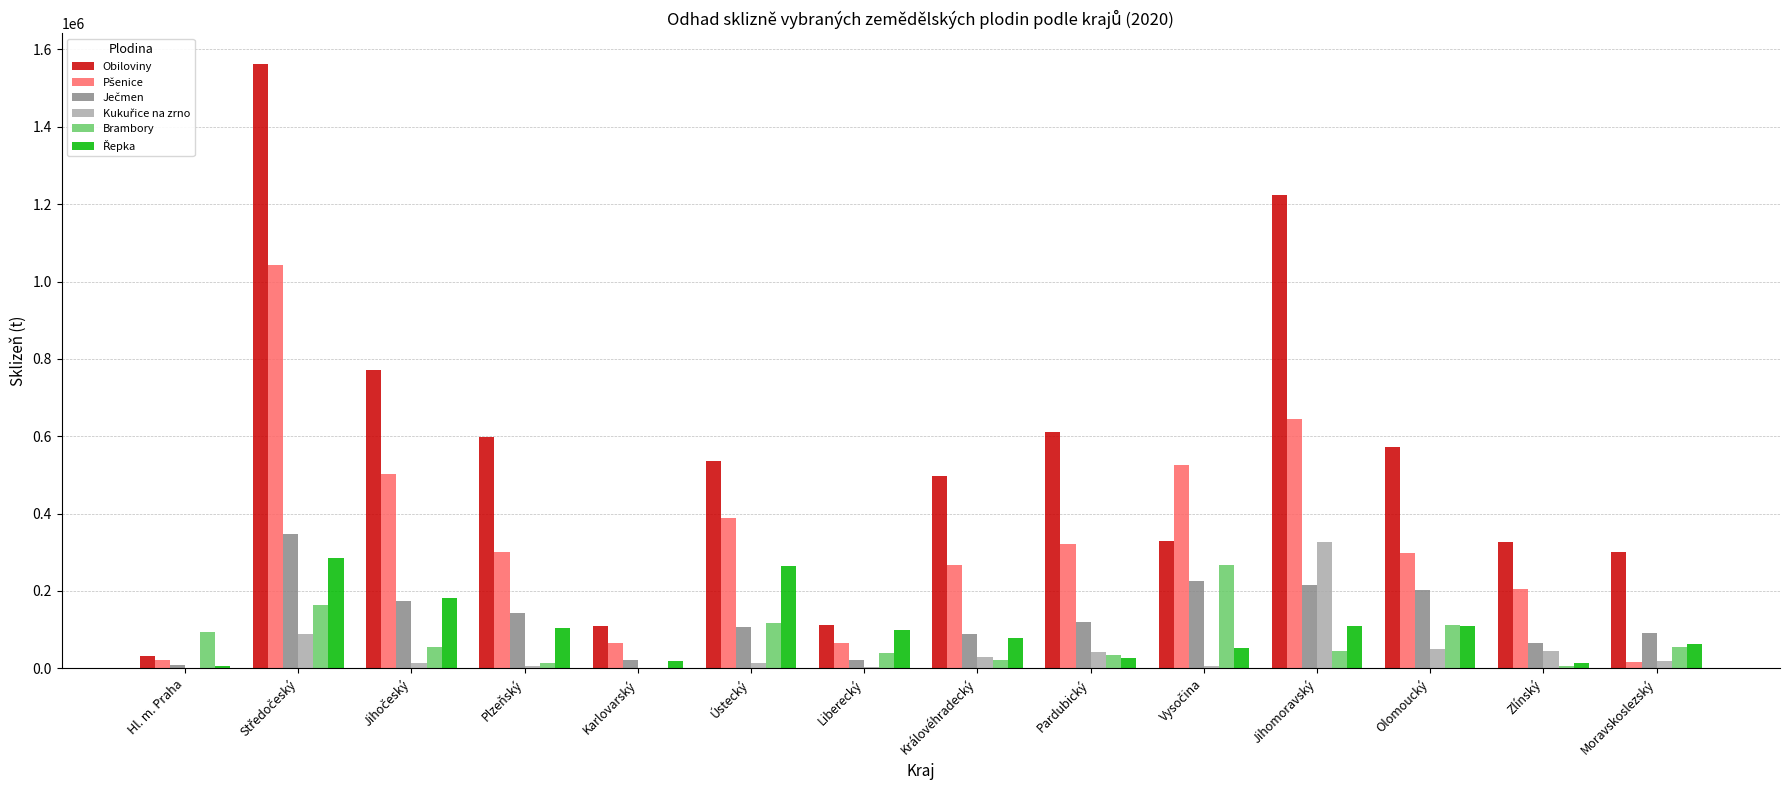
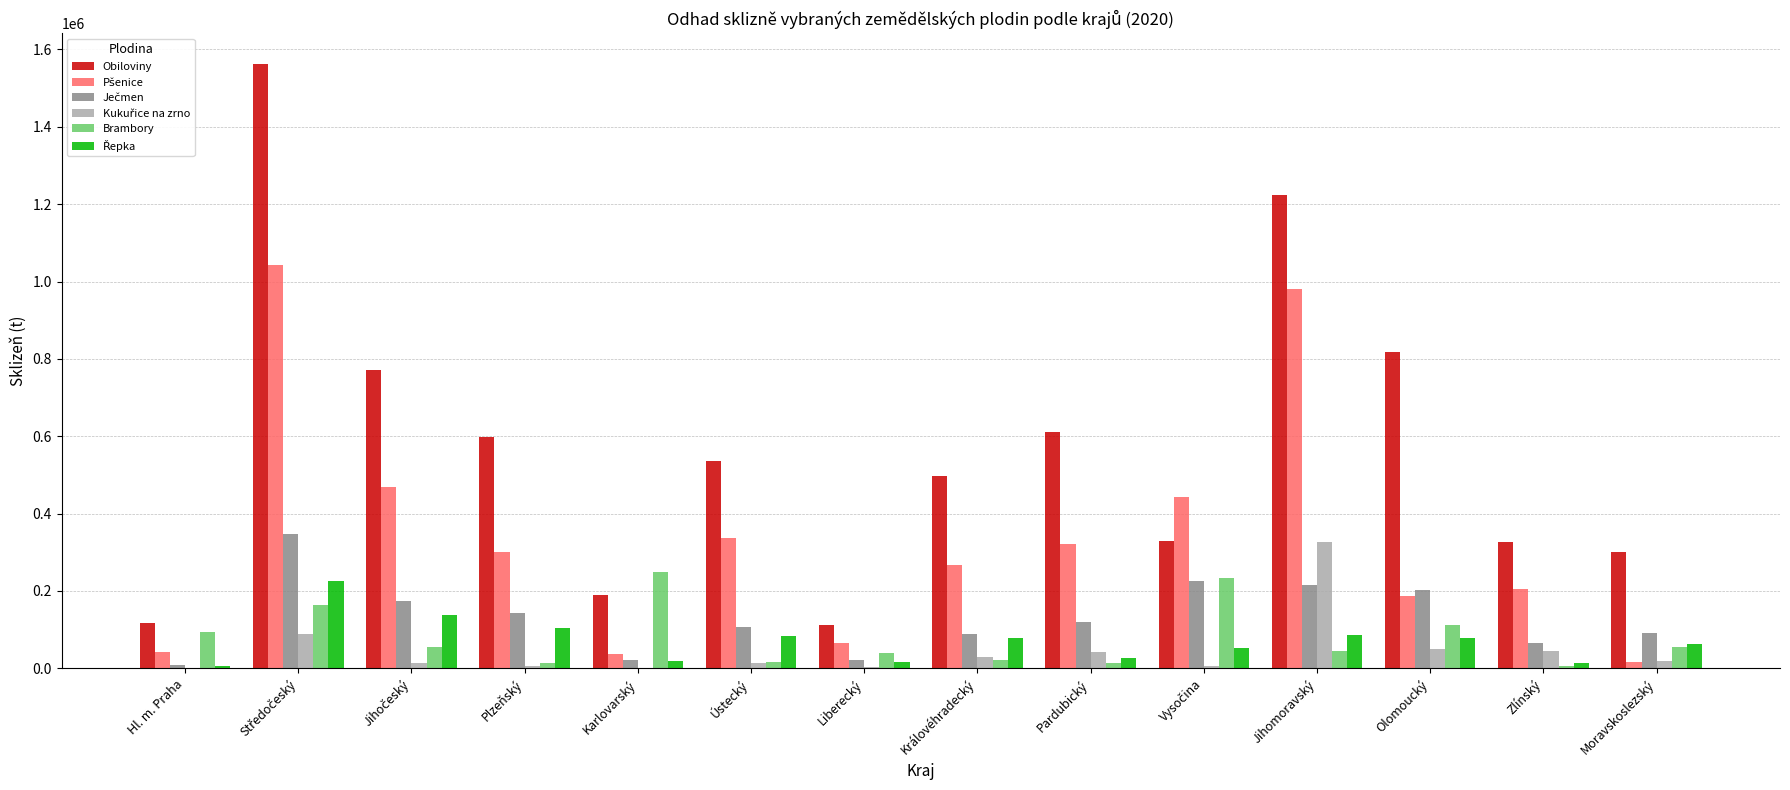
  {
    "Obiloviny": {
-     "Hl. m. Praha": 30000,
+     "Hl. m. Praha": 120000,
      "Středočeský": 1560000,
      "Jihočeský": 770000,
      "Plzeňský": 600000,
-     "Karlovarský": 110000,
+     "Karlovarský": 190000,
      "Ústecký": 530000,
      "Liberecký": 110000,
      "Královéhradecký": 500000,
      "Pardubický": 610000,
      "Vysočina": 330000,
      "Jihomoravský": 1220000,
-     "Olomoucký": 570000,
+     "Olomoucký": 820000,
      "Zlínský": 330000,
      "Moravskoslezský": 300000
    },
    "Pšenice": {
-     "Hl. m. Praha": 20000,
+     "Hl. m. Praha": 40000,
      "Středočeský": 1040000,
-     "Jihočeský": 500000,
+     "Jihočeský": 470000,
      "Plzeňský": 300000,
-     "Karlovarský": 60000,
-     "Ústecký": 390000,
+     "Karlovarský": 40000,
+     "Ústecký": 340000,
      "Liberecký": 70000,
      "Královéhradecký": 270000,
      "Pardubický": 320000,
-     "Vysočina": 530000,
-     "Jihomoravský": 650000,
-     "Olomoucký": 300000,
+     "Vysočina": 440000,
+     "Jihomoravský": 980000,
+     "Olomoucký": 190000,
      "Zlínský": 200000,
      "Moravskoslezský": 20000
    },
    "Brambory": {
      "Hl. m. Praha": 90000,
      "Středočeský": 160000,
      "Jihočeský": 50000,
      "Plzeňský": 10000,
-     "Karlovarský": 0,
-     "Ústecký": 120000,
+     "Karlovarský": 250000,
+     "Ústecký": 20000,
      "Liberecký": 40000,
      "Královéhradecký": 20000,
-     "Pardubický": 30000,
-     "Vysočina": 270000,
+     "Pardubický": 10000,
+     "Vysočina": 230000,
      "Jihomoravský": 40000,
      "Olomoucký": 110000,
      "Zlínský": 10000,
      "Moravskoslezský": 60000
    },
    "Řepka": {
-     "Středočeský": 280000,
-     "Jihočeský": 180000,
+     "Středočeský": 230000,
+     "Jihočeský": 140000,
      "Plzeňský": 100000,
      "Karlovarský": 20000,
-     "Ústecký": 260000,
-     "Liberecký": 100000,
+     "Ústecký": 80000,
+     "Liberecký": 20000,
      "Královéhradecký": 80000,
      "Pardubický": 30000,
      "Vysočina": 50000,
-     "Jihomoravský": 110000,
-     "Olomoucký": 110000,
+     "Jihomoravský": 90000,
+     "Olomoucký": 80000,
      "Zlínský": 10000,
      "Moravskoslezský": 60000
    }
  }
